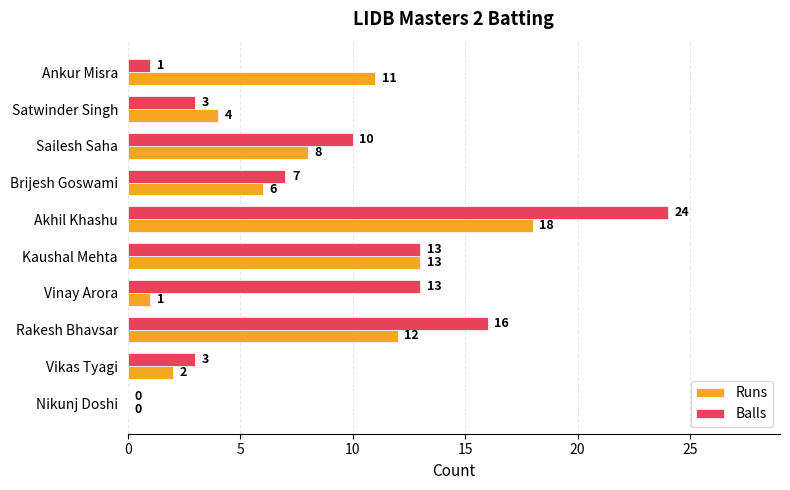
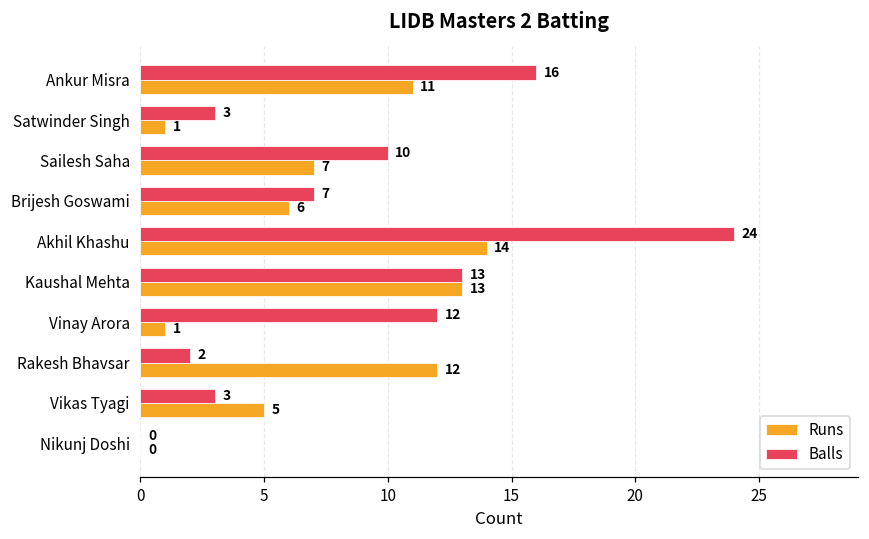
  {
    "Runs": {
      "Ankur Misra": 11,
-     "Satwinder Singh": 4,
-     "Sailesh Saha": 8,
+     "Satwinder Singh": 1,
+     "Sailesh Saha": 7,
      "Brijesh Goswami": 6,
-     "Akhil Khashu": 18,
+     "Akhil Khashu": 14,
      "Kaushal Mehta": 13,
      "Vinay Arora": 1,
      "Rakesh Bhavsar": 12,
-     "Vikas Tyagi": 2,
+     "Vikas Tyagi": 5,
      "Nikunj Doshi": 0
    },
    "Balls": {
-     "Ankur Misra": 1,
+     "Ankur Misra": 16,
      "Satwinder Singh": 3,
      "Sailesh Saha": 10,
      "Brijesh Goswami": 7,
      "Akhil Khashu": 24,
      "Kaushal Mehta": 13,
-     "Vinay Arora": 13,
-     "Rakesh Bhavsar": 16,
+     "Vinay Arora": 12,
+     "Rakesh Bhavsar": 2,
      "Vikas Tyagi": 3,
      "Nikunj Doshi": 0
    }
  }
